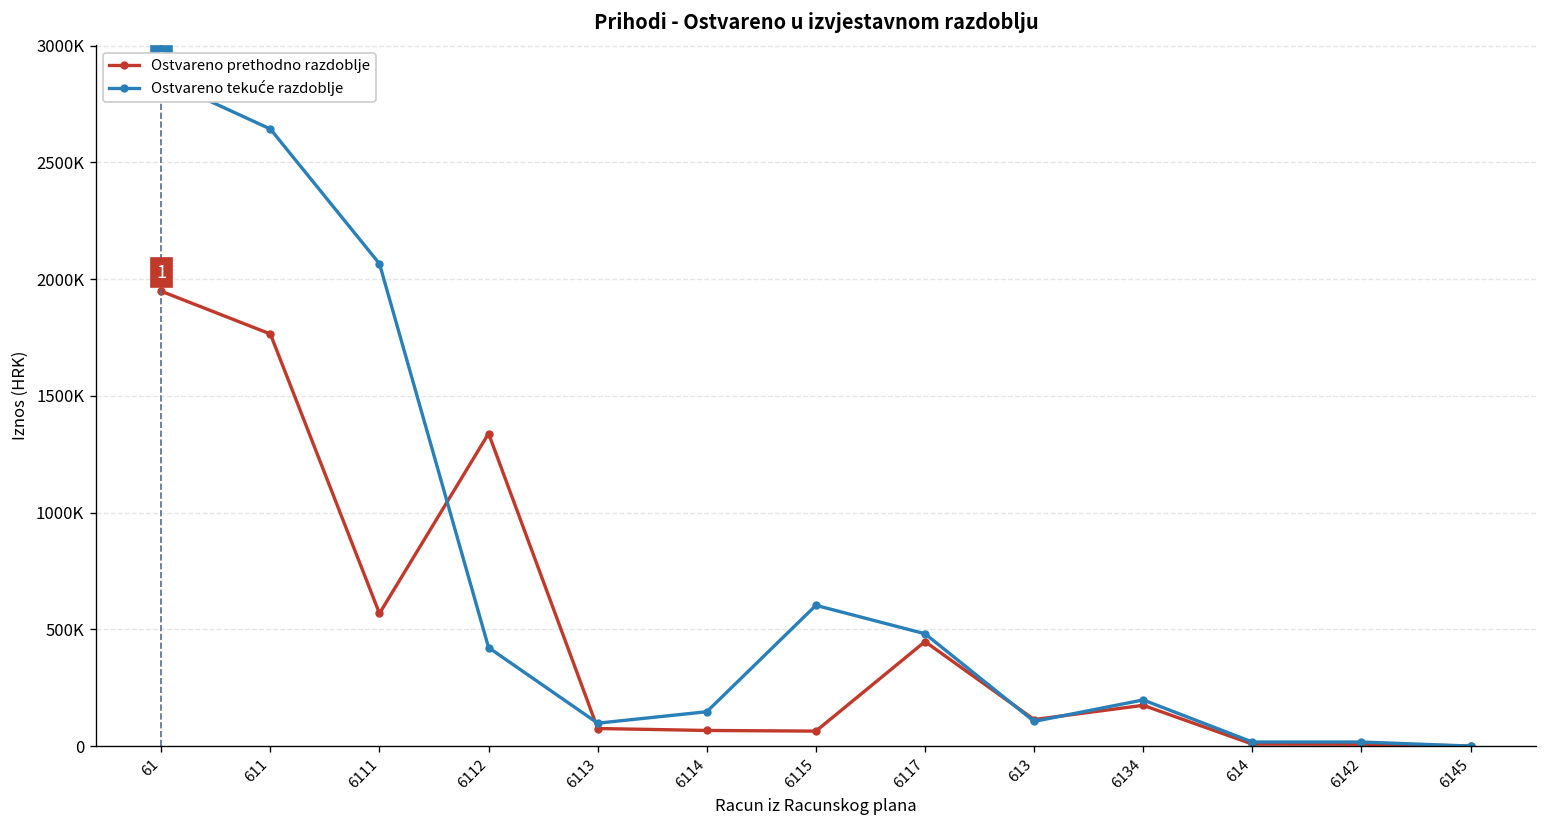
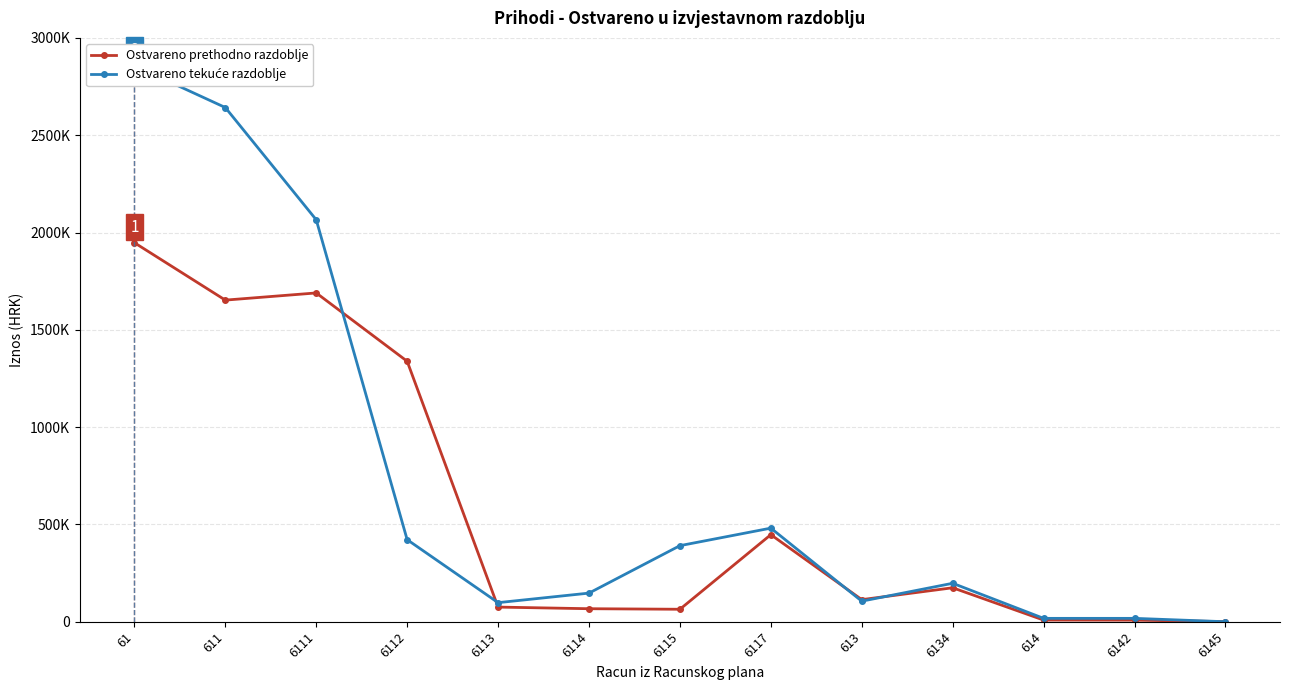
  {
    "Ostvareno prethodno razdoblje": {
-     "611": 1760000,
-     "6111": 570000,
+     "611": 1650000,
+     "6111": 1690000,
      "6112": 1340000,
      "6113": 80000,
      "6114": 70000,
      "6115": 60000,
      "6117": 450000,
      "6134": 170000
    },
    "Ostvareno tekuće razdoblje": {
      "611": 2640000,
      "6111": 2070000,
      "6112": 420000,
      "6113": 100000,
      "6114": 150000,
-     "6115": 600000,
+     "6115": 390000,
      "6117": 480000,
      "6134": 200000
    }
  }
